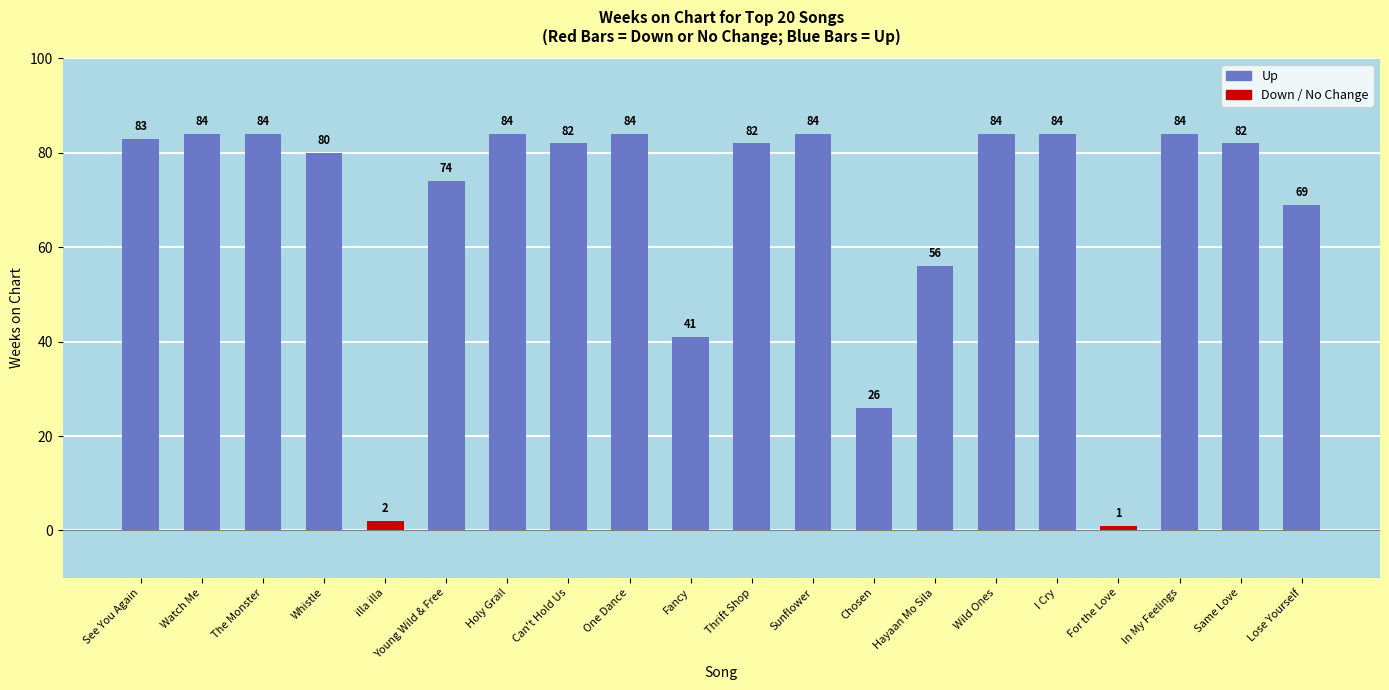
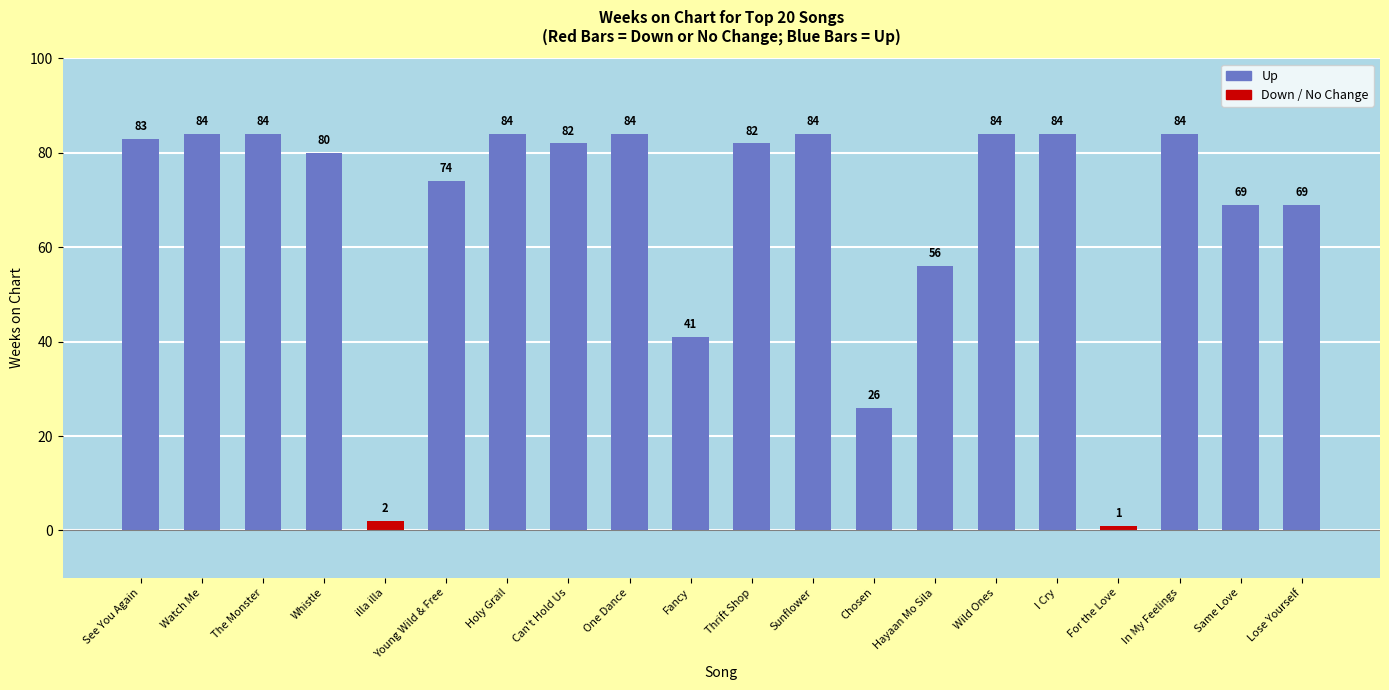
  {
    "Up": {
      "See You Again": 83,
      "Watch Me": 84,
      "The Monster": 84,
      "Whistle": 80,
      "Young Wild & Free": 74,
      "Holy Grail": 84,
      "Can't Hold Us": 82,
      "One Dance": 84,
      "Fancy": 41,
      "Thrift Shop": 82,
      "Sunflower": 84,
      "Chosen": 26,
      "Hayaan Mo Sila": 56,
      "Wild Ones": 84,
      "I Cry": 84,
      "In My Feelings": 84,
-     "Same Love": 82,
+     "Same Love": 69,
      "Lose Yourself": 69
    },
    "Down / No Change": {
      "illa illa": 2,
      "For the Love": 1
    }
  }
